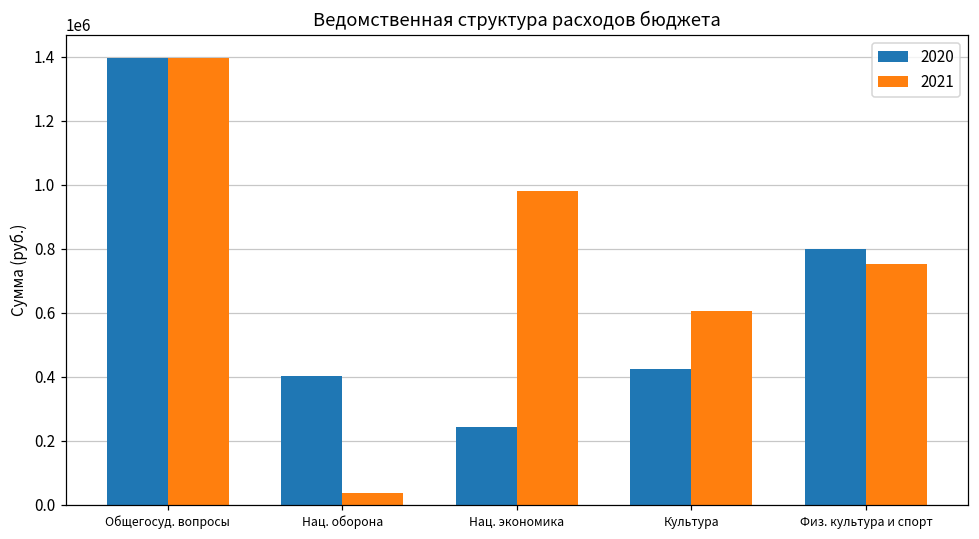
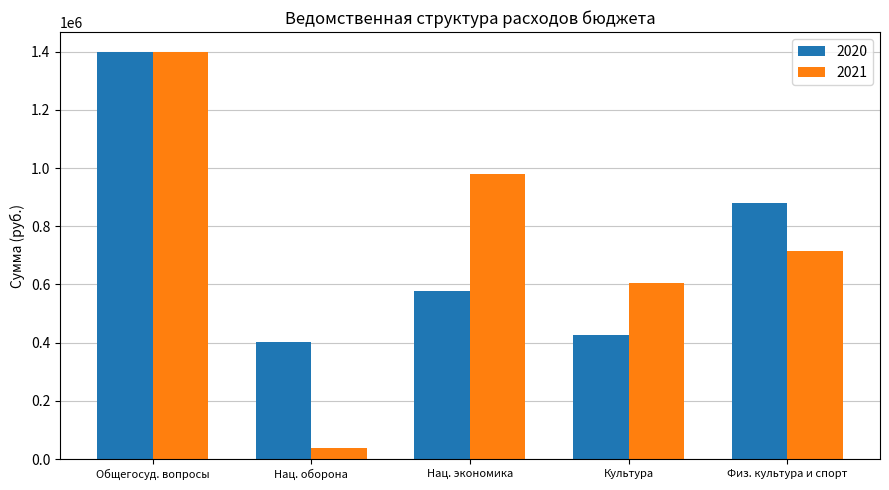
  {
    "2020": {
      "Общегосуд. вопросы": 1400000,
      "Нац. оборона": 400000,
-     "Нац. экономика": 240000,
+     "Нац. экономика": 580000,
      "Культура": 430000,
-     "Физ. культура и спорт": 800000
+     "Физ. культура и спорт": 880000
    },
    "2021": {
      "Общегосуд. вопросы": 1400000,
      "Нац. оборона": 40000,
      "Нац. экономика": 980000,
      "Культура": 610000,
-     "Физ. культура и спорт": 750000
+     "Физ. культура и спорт": 710000
    }
  }
